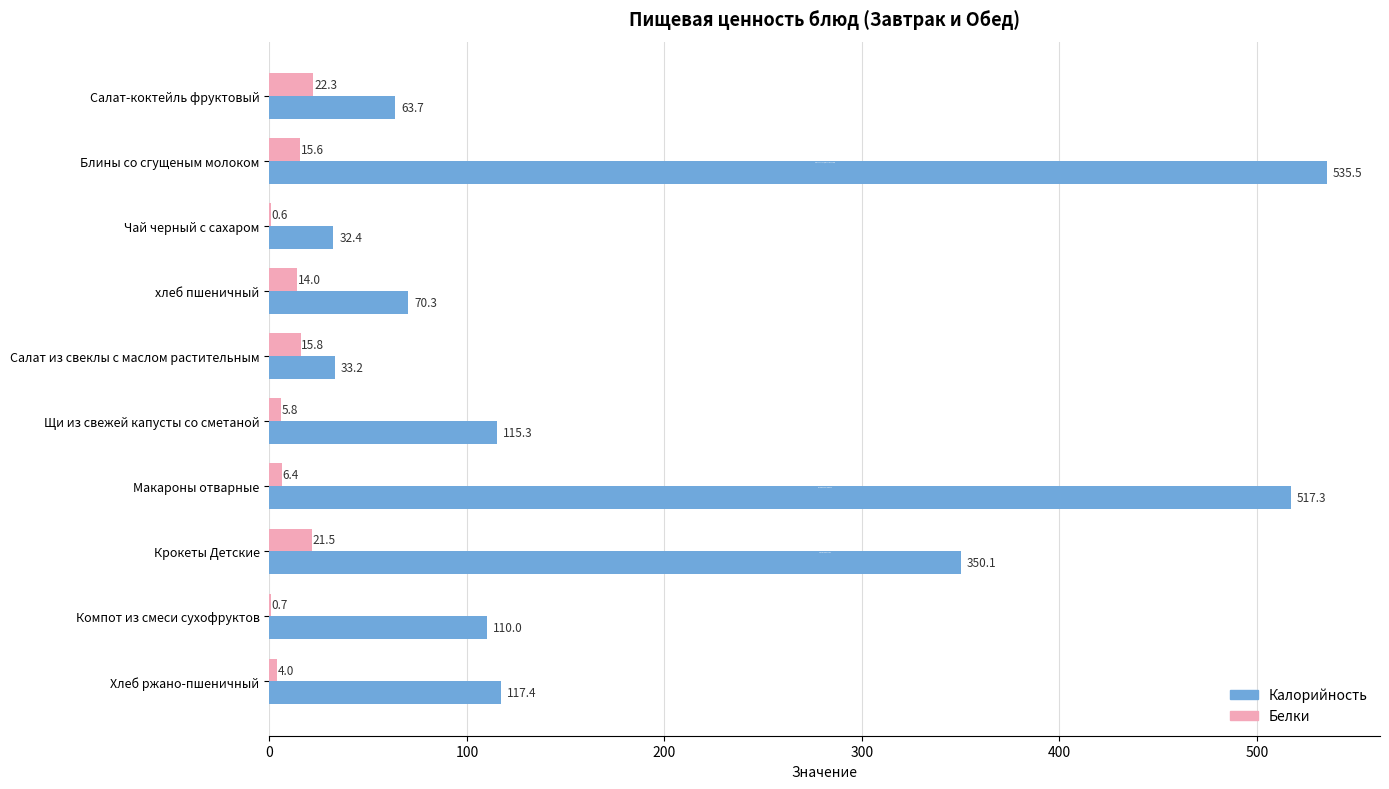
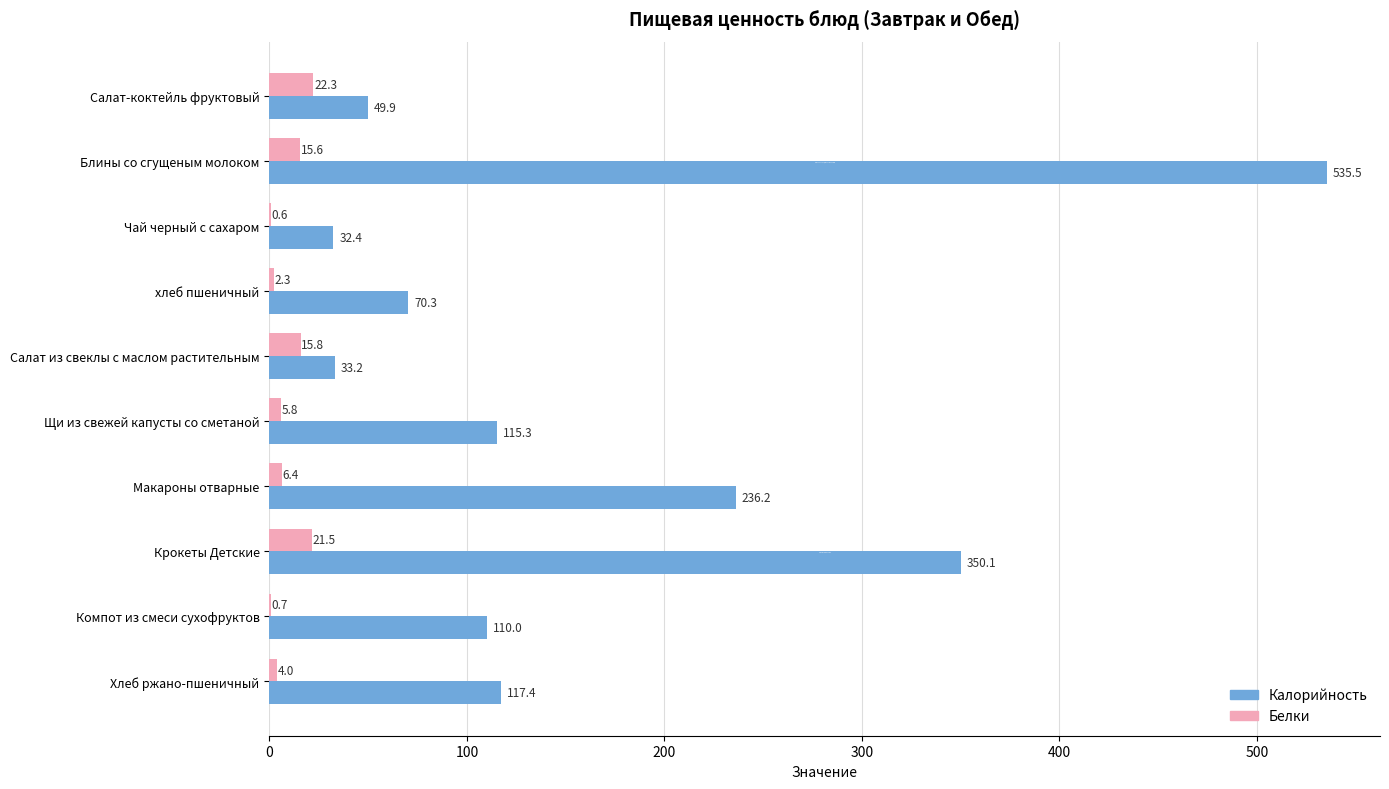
  {
    "Калорийность": {
-     "Салат-коктейль фруктовый": 63.7,
+     "Салат-коктейль фруктовый": 49.9,
      "Блины со сгущеным молоком": 535.5,
      "Чай черный с сахаром": 32.4,
      "хлеб пшеничный": 70.3,
      "Салат из свеклы с маслом растительным": 33.2,
      "Щи из свежей капусты со сметаной": 115.3,
-     "Макароны отварные": 517.3,
+     "Макароны отварные": 236.2,
      "Крокеты Детские": 350.1,
      "Компот из смеси сухофруктов": 110.0,
      "Хлеб ржано-пшеничный": 117.4
    },
    "Белки": {
      "Салат-коктейль фруктовый": 22.3,
      "Блины со сгущеным молоком": 15.6,
      "Чай черный с сахаром": 0.6,
-     "хлеб пшеничный": 14.0,
+     "хлеб пшеничный": 2.3,
      "Салат из свеклы с маслом растительным": 15.8,
      "Щи из свежей капусты со сметаной": 5.8,
      "Макароны отварные": 6.4,
      "Крокеты Детские": 21.5,
      "Компот из смеси сухофруктов": 0.7,
      "Хлеб ржано-пшеничный": 4.0
    }
  }
